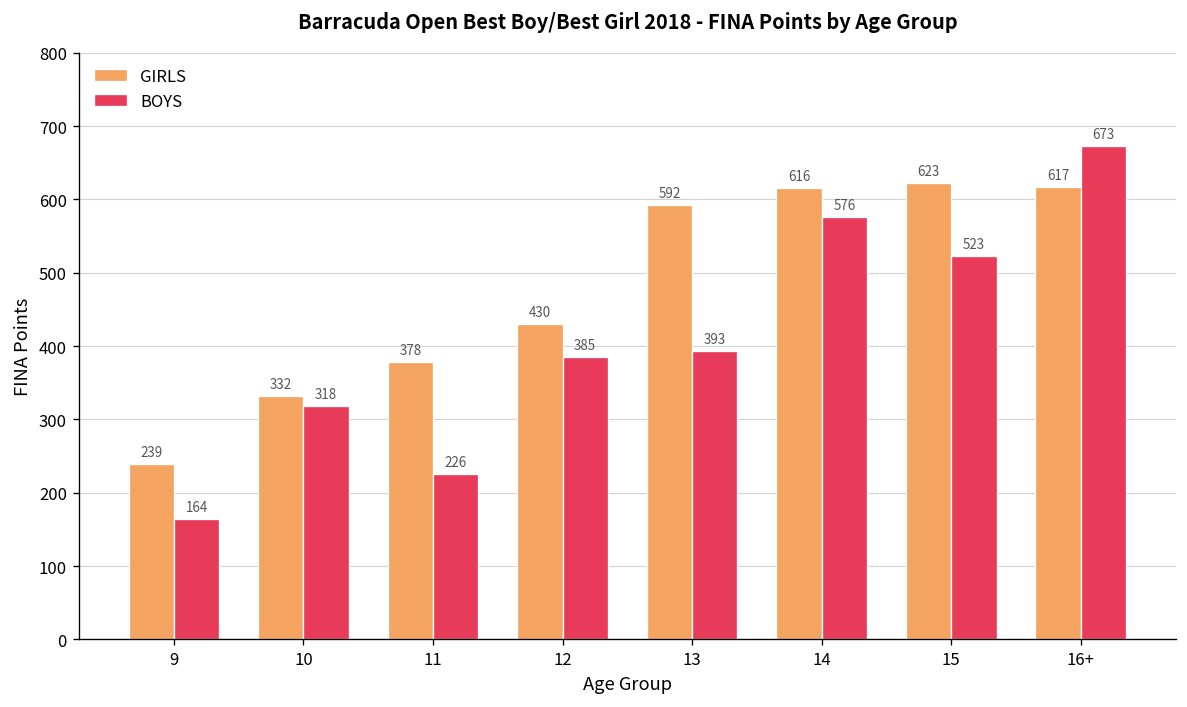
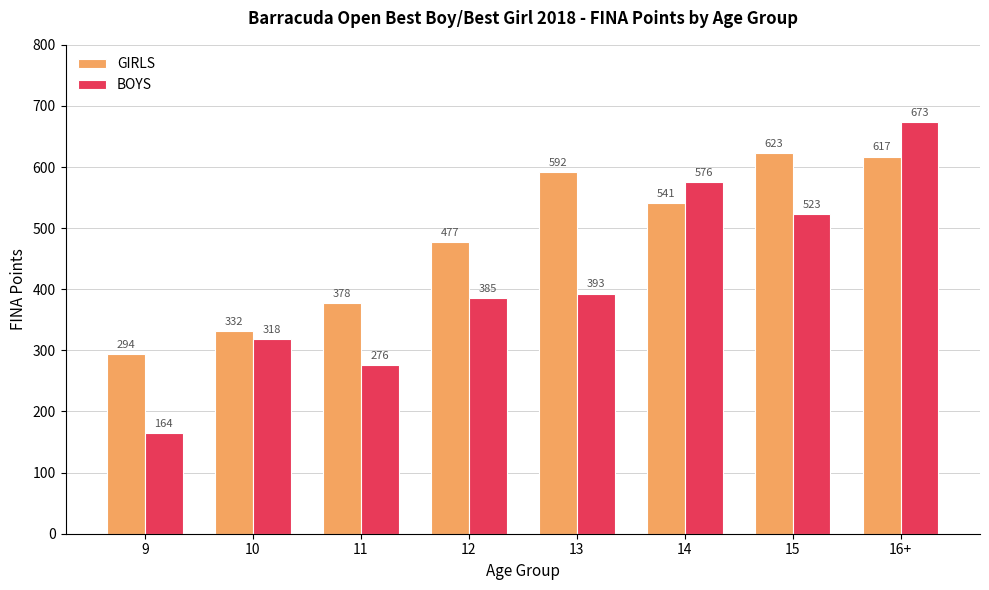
  {
    "GIRLS": {
-     "9": 239,
+     "9": 294,
      "10": 332,
      "11": 378,
-     "12": 430,
+     "12": 477,
      "13": 592,
-     "14": 616,
+     "14": 541,
      "15": 623,
      "16+": 617
    },
    "BOYS": {
      "9": 164,
      "10": 318,
-     "11": 226,
+     "11": 276,
      "12": 385,
      "13": 393,
      "14": 576,
      "15": 523,
      "16+": 673
    }
  }
